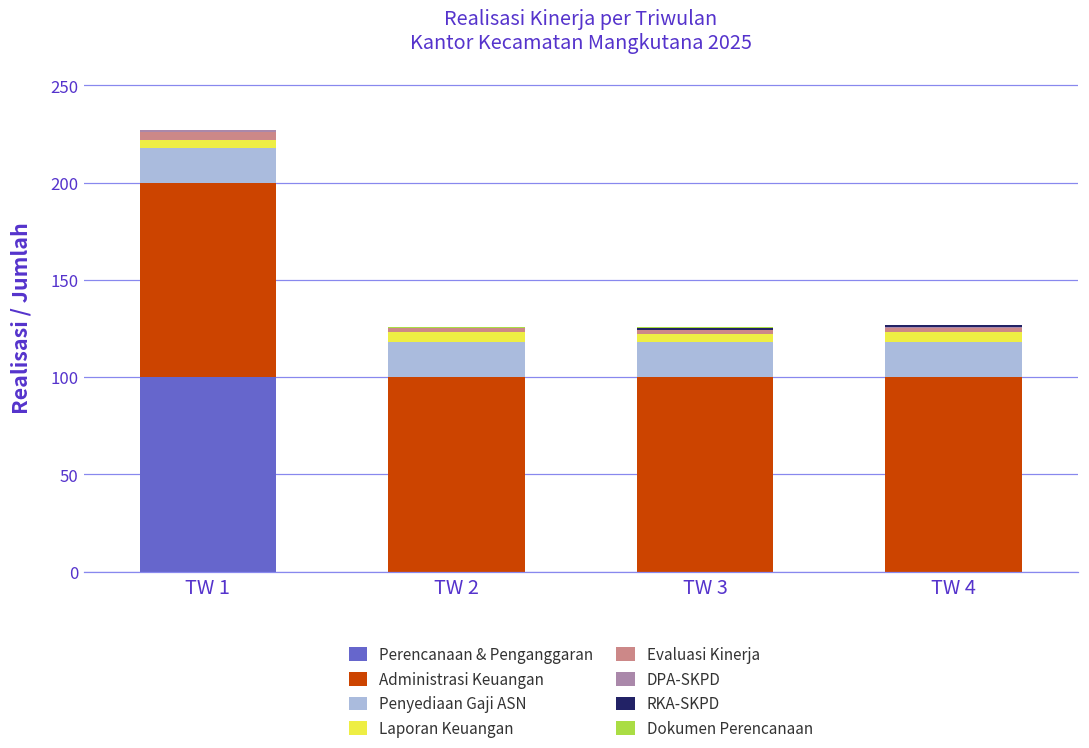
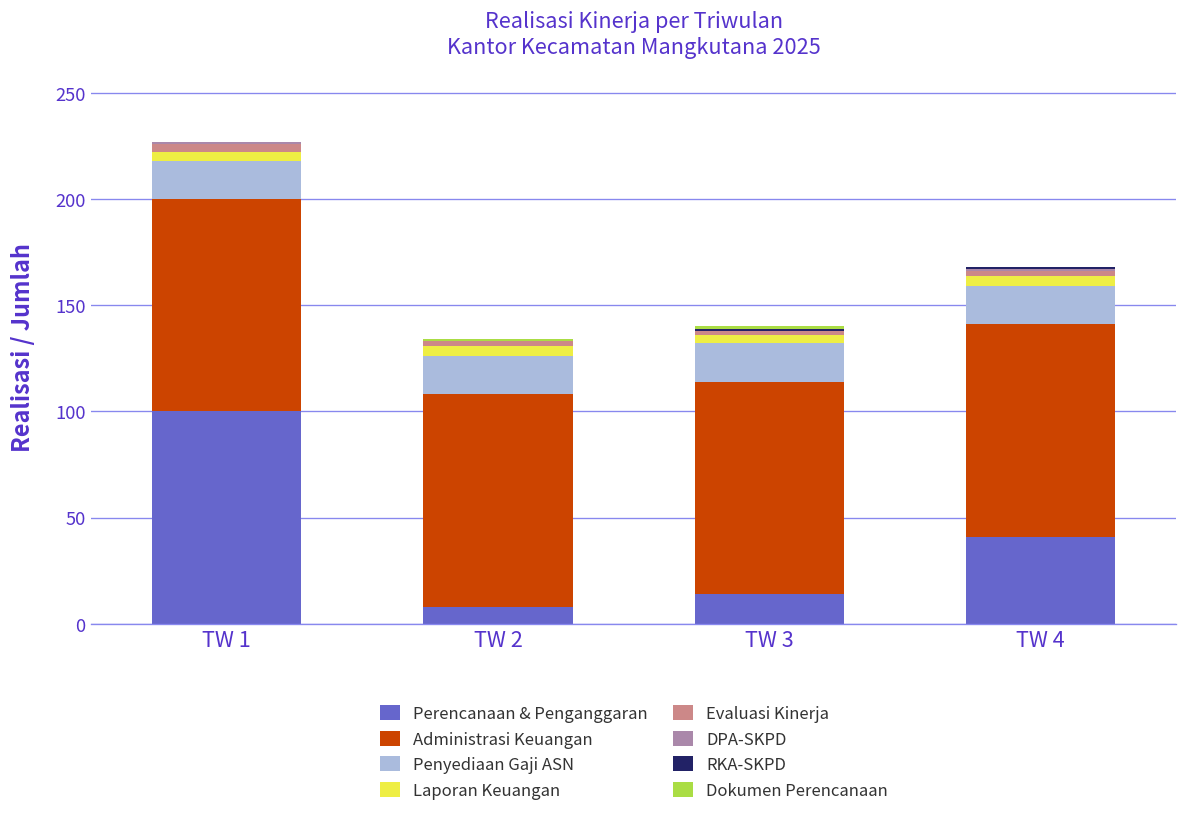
  {
    "Perencanaan & Penganggaran": {
      "TW 1": 100,
-     "TW 2": 0,
-     "TW 3": 0,
-     "TW 4": 0
+     "TW 2": 8,
+     "TW 3": 14,
+     "TW 4": 41
    },
    "Administrasi Keuangan": {
      "TW 1": 100,
      "TW 2": 100,
      "TW 3": 100,
      "TW 4": 100
    },
    "Penyediaan Gaji ASN": {
      "TW 1": 18,
      "TW 2": 18,
      "TW 3": 18,
      "TW 4": 18
    },
    "Laporan Keuangan": {
      "TW 1": 4,
      "TW 2": 5,
      "TW 3": 4,
      "TW 4": 5
    },
    "RKA-SKPD": {
      "TW 1": 0,
      "TW 2": 0
    },
    "Dokumen Perencanaan": {
      "TW 1": 0,
      "TW 4": 0
    }
  }
